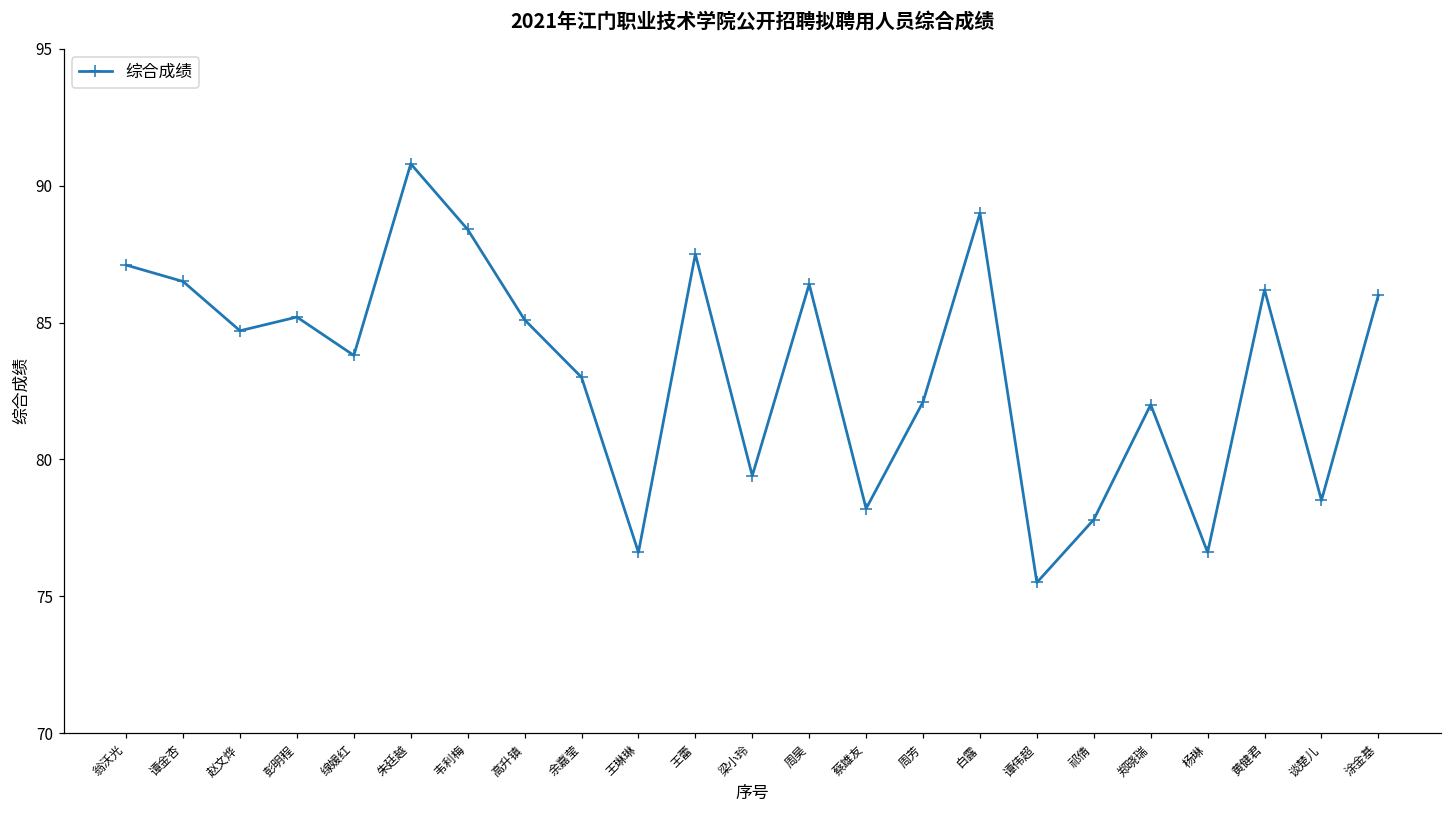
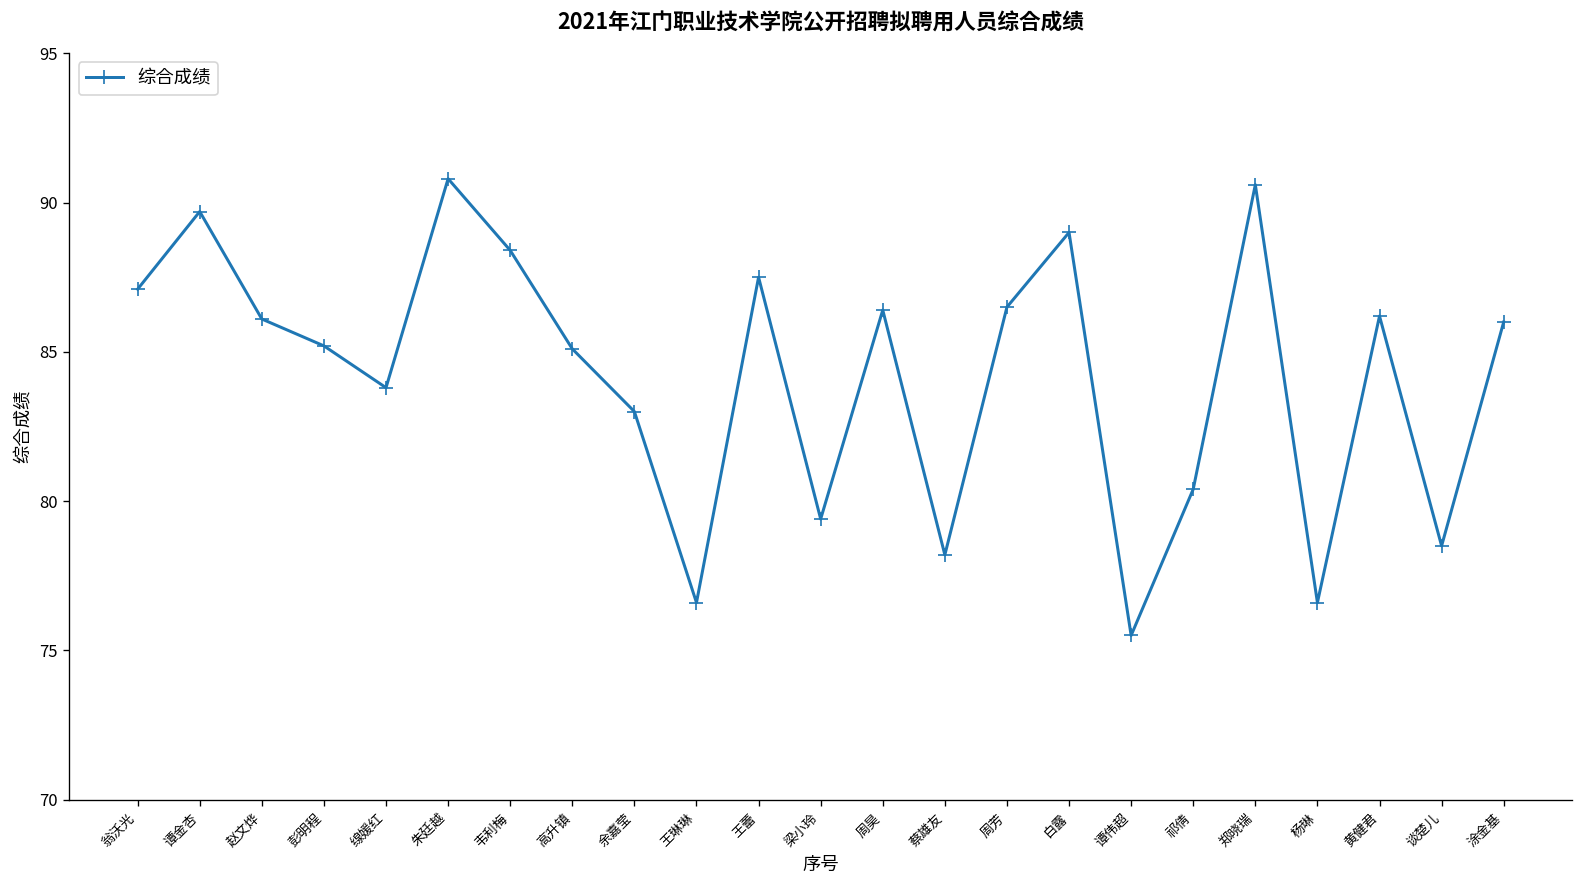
  {
    "翁沃光": 87.1,
-   "谭金杏": 86.5,
-   "赵文烨": 84.7,
+   "谭金杏": 89.7,
+   "赵文烨": 86.1,
    "彭明程": 85.2,
    "缐媛红": 83.8,
    "朱廷越": 90.8,
    "韦利梅": 88.4,
    "高升镇": 85.1,
    "余嘉莹": 83.0,
    "王琳琳": 76.6,
    "王蕾": 87.5,
    "梁小玲": 79.4,
    "周昊": 86.4,
    "蔡雄友": 78.2,
-   "周芳": 82.1,
+   "周芳": 86.5,
    "白露": 89.0,
    "谭伟超": 75.5,
-   "祁倩": 77.8,
-   "郑晓瑞": 82.0,
+   "祁倩": 80.4,
+   "郑晓瑞": 90.6,
    "杨琳": 76.6,
    "黄健君": 86.2,
    "谈楚儿": 78.5,
    "涂金基": 86.0
  }
